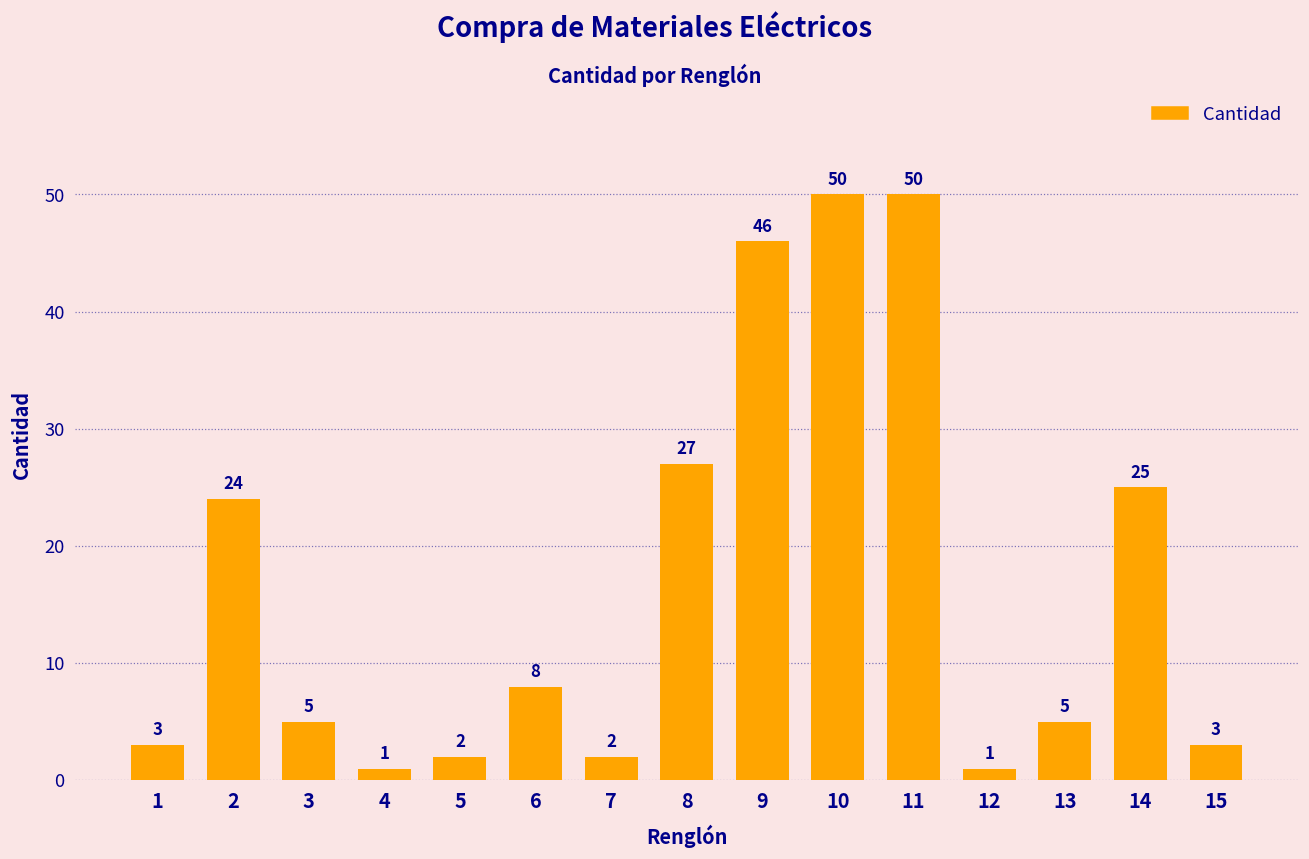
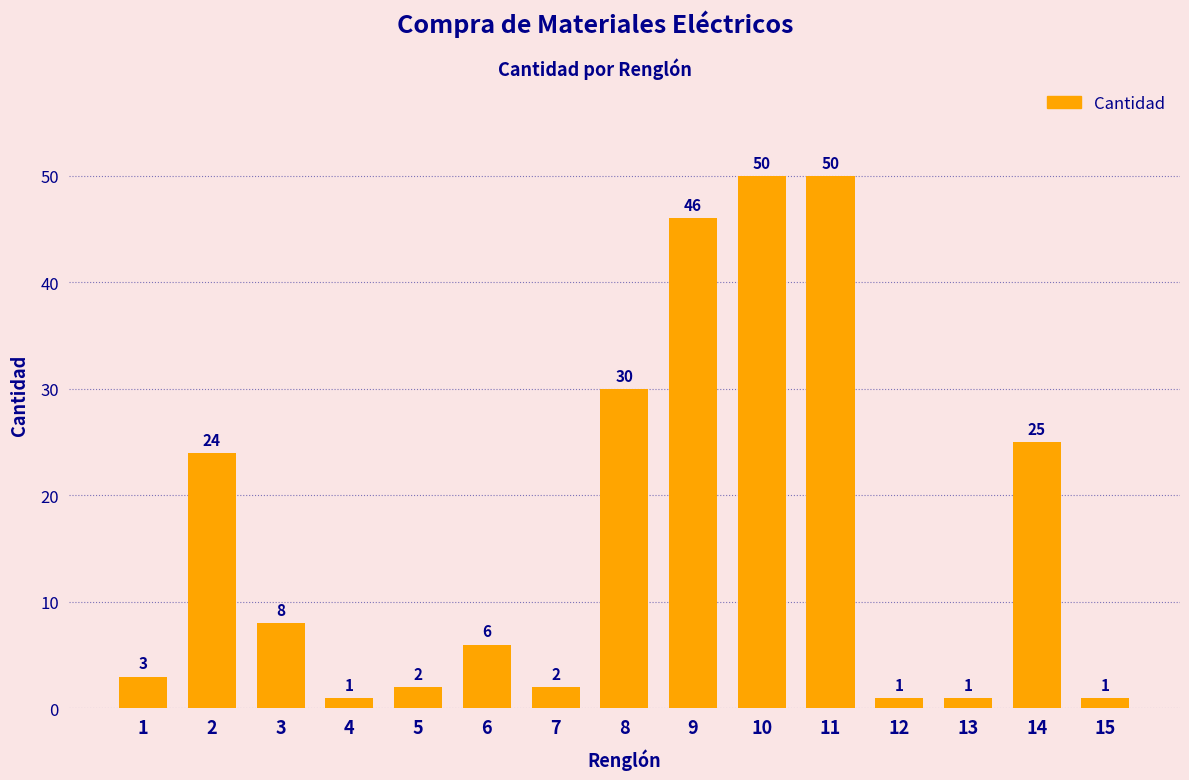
  {
    "1": 3,
    "2": 24,
-   "3": 5,
+   "3": 8,
    "4": 1,
    "5": 2,
-   "6": 8,
+   "6": 6,
    "7": 2,
-   "8": 27,
+   "8": 30,
    "9": 46,
    "10": 50,
    "11": 50,
    "12": 1,
-   "13": 5,
+   "13": 1,
    "14": 25,
-   "15": 3
+   "15": 1
  }
